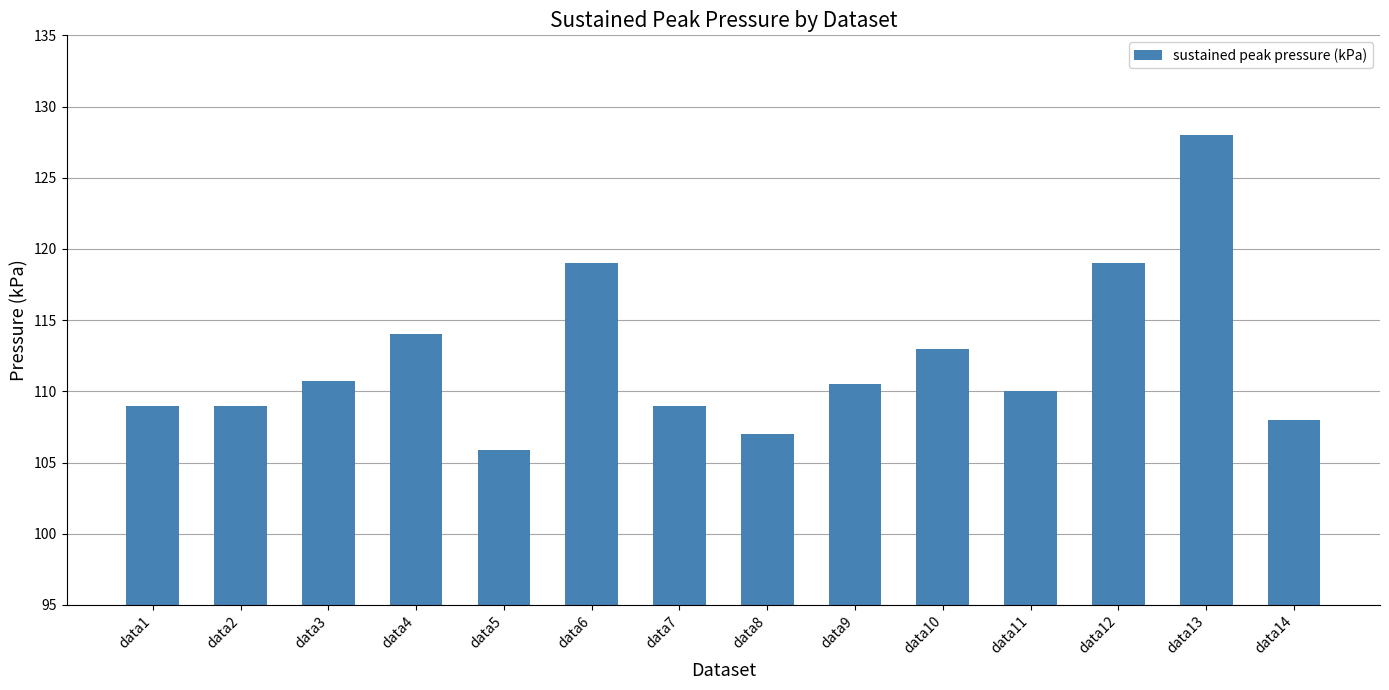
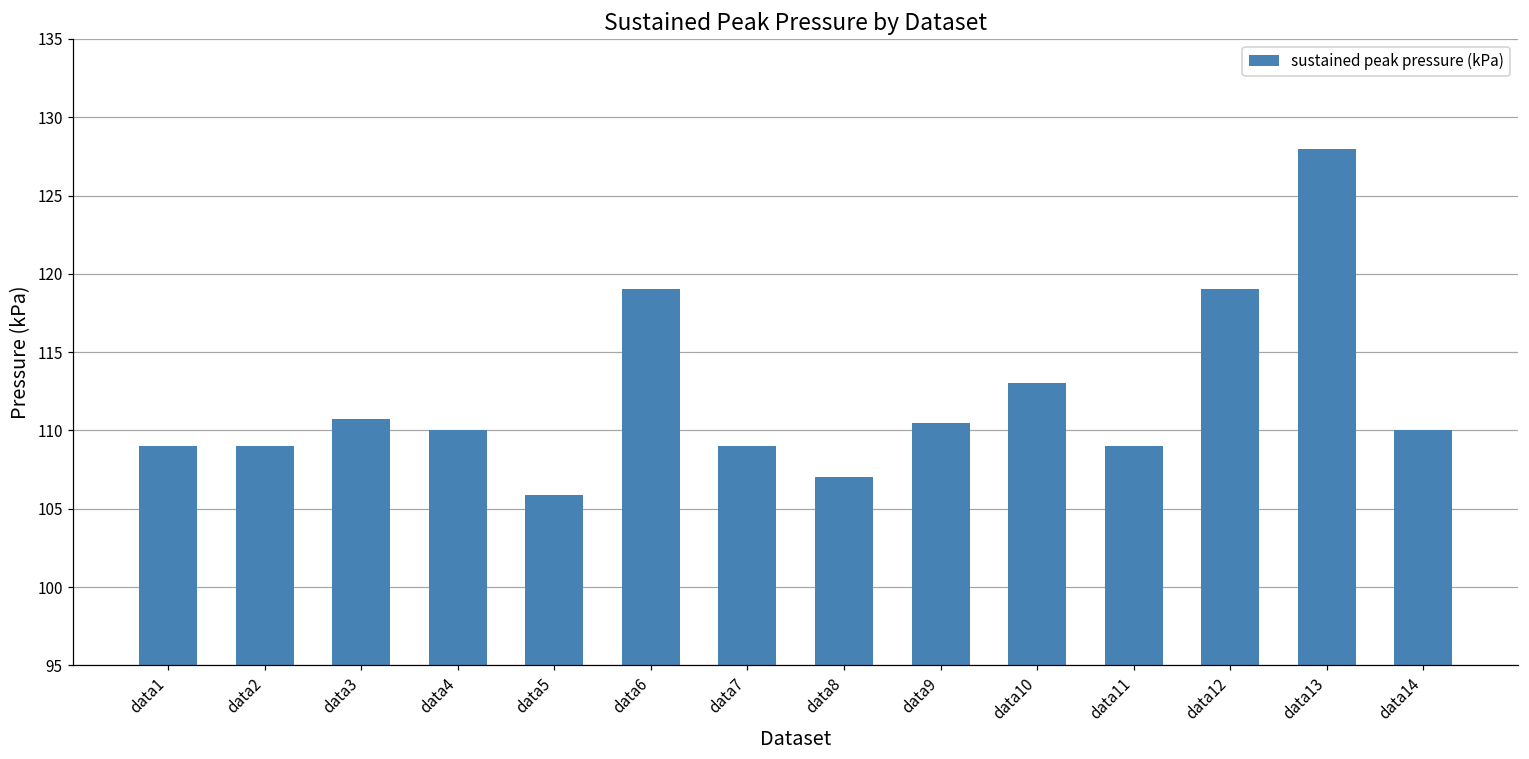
  {
    "data1": 109,
    "data2": 109,
    "data3": 110.7,
-   "data4": 114,
+   "data4": 110,
    "data5": 106,
    "data6": 119,
    "data7": 109,
    "data8": 107,
    "data9": 110.5,
    "data10": 113,
-   "data11": 110,
+   "data11": 109,
    "data12": 119,
    "data13": 128,
-   "data14": 108
+   "data14": 110
  }
